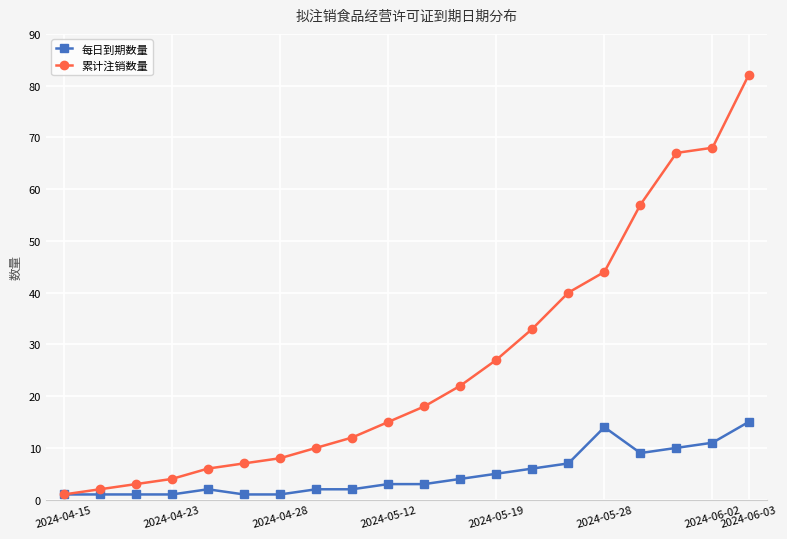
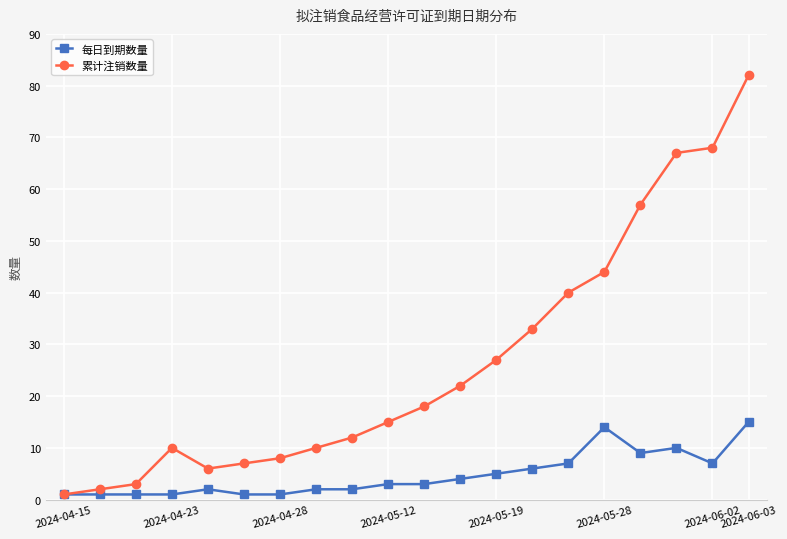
  {
    "每日到期数量": {
      "2024-04-23": 1,
      "2024-04-28": 1,
      "2024-05-12": 3,
      "2024-05-19": 5,
      "2024-05-28": 14,
-     "2024-06-02": 11,
+     "2024-06-02": 7,
      "2024-06-03": 15
    },
    "累计注销数量": {
-     "2024-04-23": 4,
+     "2024-04-23": 10,
      "2024-04-28": 8,
      "2024-05-12": 15,
      "2024-05-19": 27,
      "2024-05-28": 44,
      "2024-06-02": 68,
      "2024-06-03": 82
    }
  }
